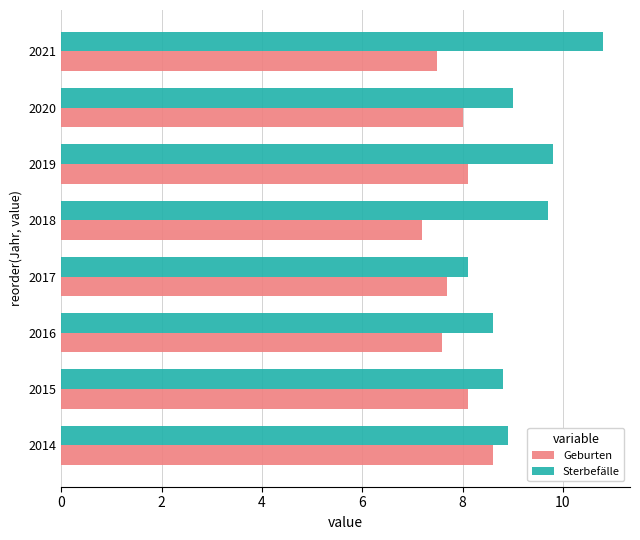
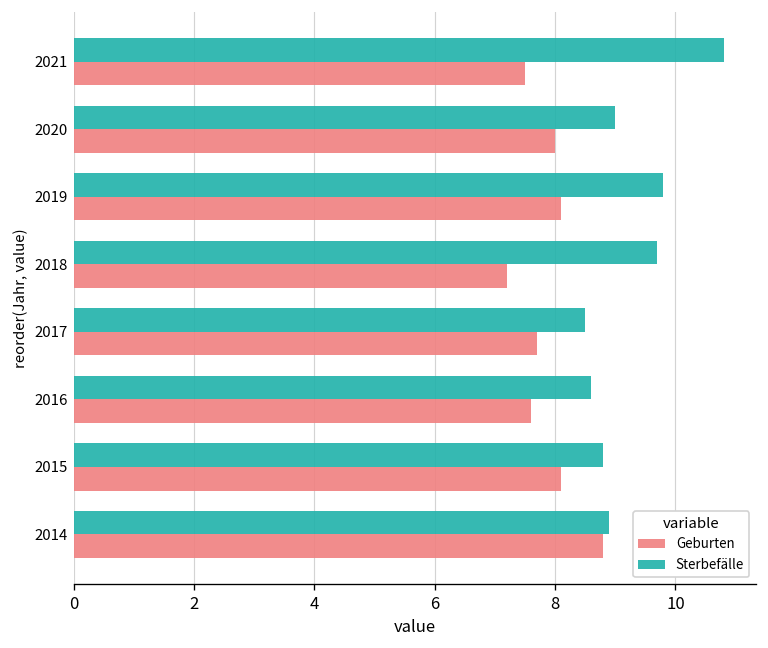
  {
    "Geburten": {
      "2021": 7.5,
      "2020": 8.0,
      "2019": 8.1,
      "2018": 7.2,
      "2017": 7.7,
      "2016": 7.6,
      "2015": 8.1,
-     "2014": 8.6
+     "2014": 8.8
    },
    "Sterbefälle": {
      "2021": 10.8,
      "2020": 9.0,
      "2019": 9.8,
      "2018": 9.7,
-     "2017": 8.1,
+     "2017": 8.5,
      "2016": 8.6,
      "2015": 8.8,
      "2014": 8.9
    }
  }
